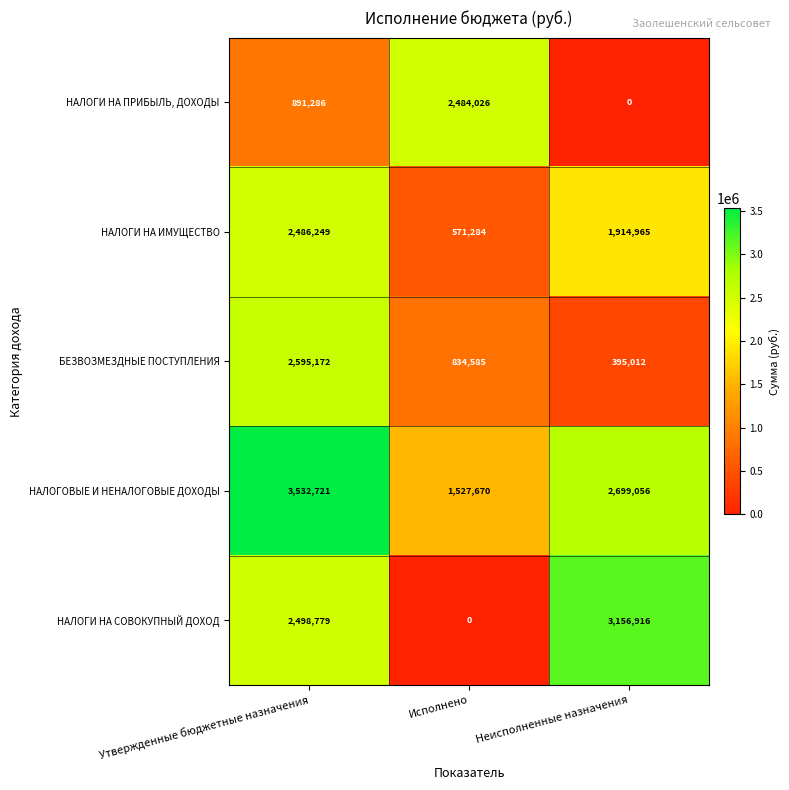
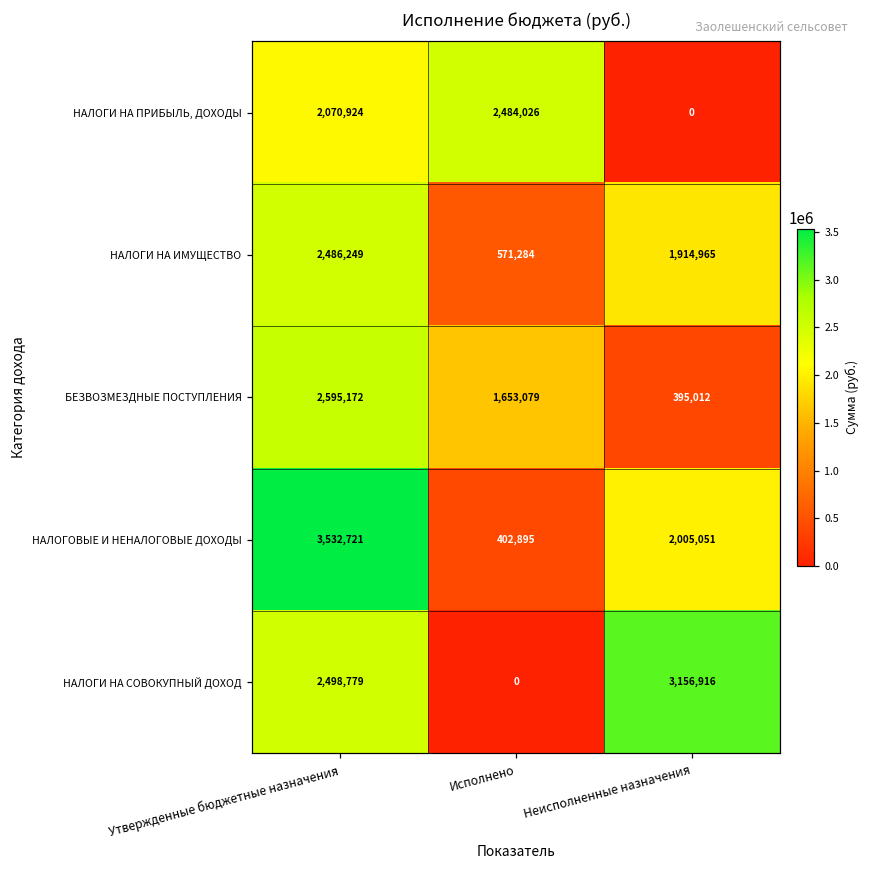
  {
    "НАЛОГИ НА ПРИБЫЛЬ, ДОХОДЫ": {
-     "Утвержденные бюджетные назначения": "891,286",
+     "Утвержденные бюджетные назначения": "2,070,924",
      "Исполнено": "2,484,026",
      "Неисполненные назначения": "0"
    },
    "НАЛОГИ НА ИМУЩЕСТВО": {
      "Утвержденные бюджетные назначения": "2,486,249",
      "Исполнено": "571,284",
      "Неисполненные назначения": "1,914,965"
    },
    "БЕЗВОЗМЕЗДНЫЕ ПОСТУПЛЕНИЯ": {
      "Утвержденные бюджетные назначения": "2,595,172",
-     "Исполнено": "834,585",
+     "Исполнено": "1,653,079",
      "Неисполненные назначения": "395,012"
    },
    "НАЛОГОВЫЕ И НЕНАЛОГОВЫЕ ДОХОДЫ": {
      "Утвержденные бюджетные назначения": "3,532,721",
-     "Исполнено": "1,527,670",
-     "Неисполненные назначения": "2,699,056"
+     "Исполнено": "402,895",
+     "Неисполненные назначения": "2,005,051"
    },
    "НАЛОГИ НА СОВОКУПНЫЙ ДОХОД": {
      "Утвержденные бюджетные назначения": "2,498,779",
      "Исполнено": "0",
      "Неисполненные назначения": "3,156,916"
    }
  }
